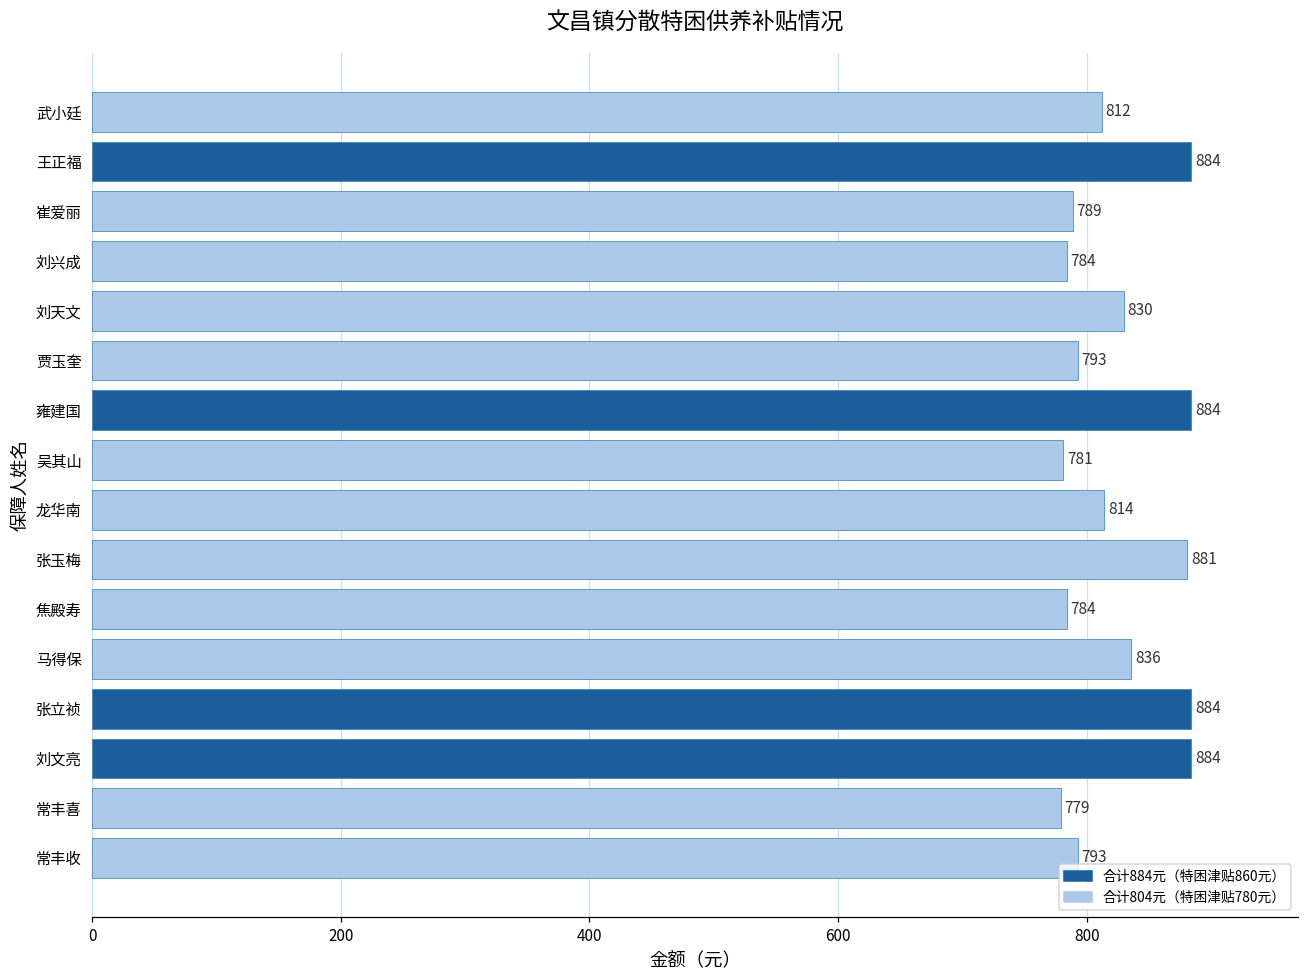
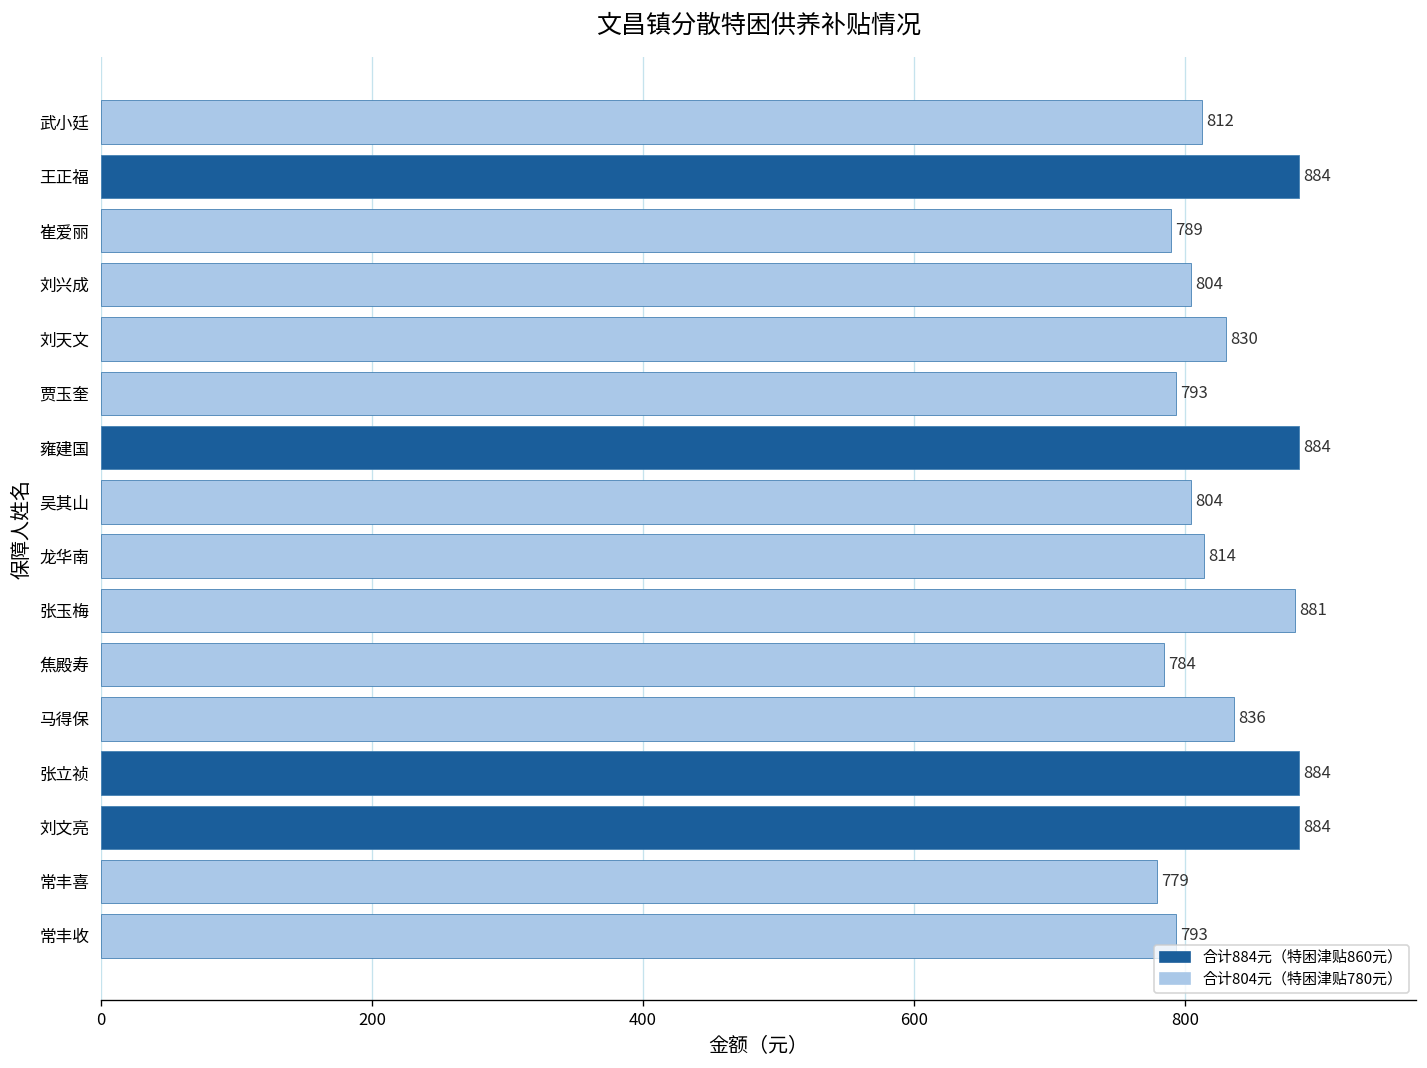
  {
    "武小廷": 812,
    "王正福": 884,
    "崔爱丽": 789,
-   "刘兴成": 784,
+   "刘兴成": 804,
    "刘天文": 830,
    "贾玉奎": 793,
    "雍建国": 884,
-   "吴其山": 781,
+   "吴其山": 804,
    "龙华南": 814,
    "张玉梅": 881,
    "焦殿寿": 784,
    "马得保": 836,
    "张立祯": 884,
    "刘文亮": 884,
    "常丰喜": 779
  }
